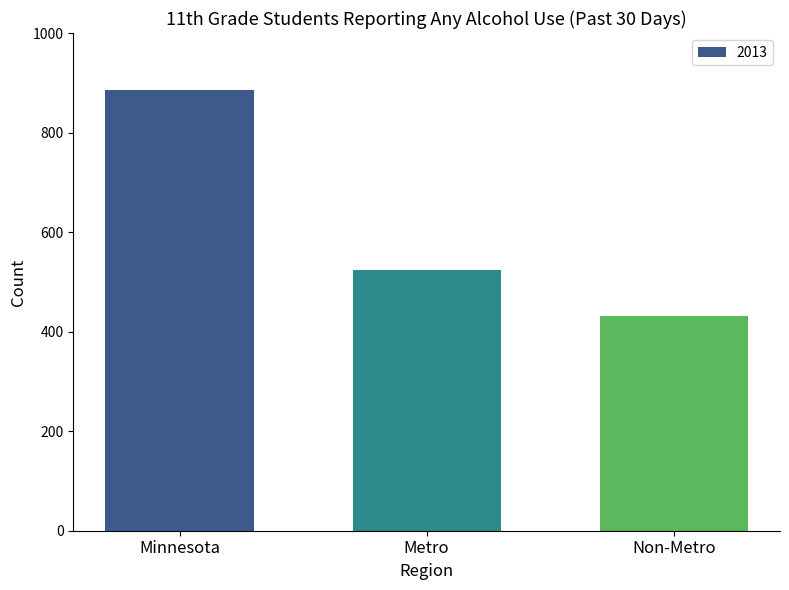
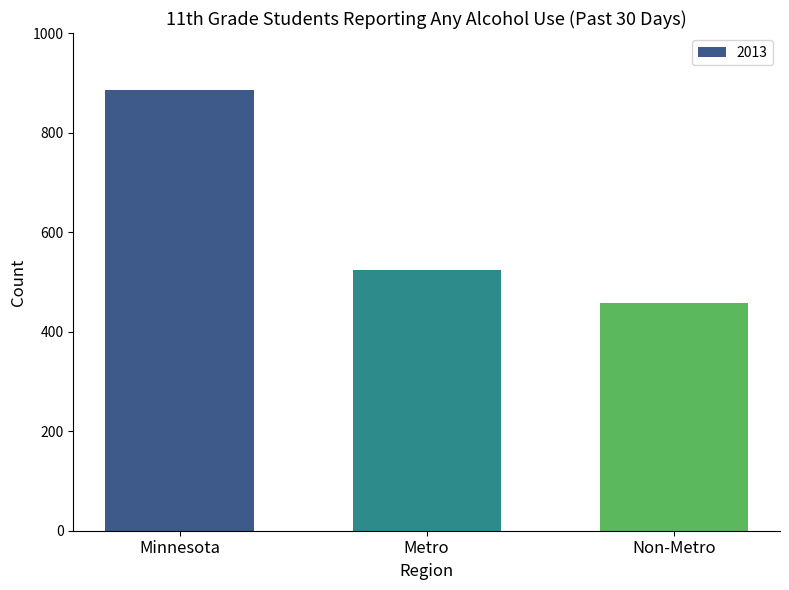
  {
    "Minnesota": 890,
    "Metro": 520,
-   "Non-Metro": 430
+   "Non-Metro": 460
  }
